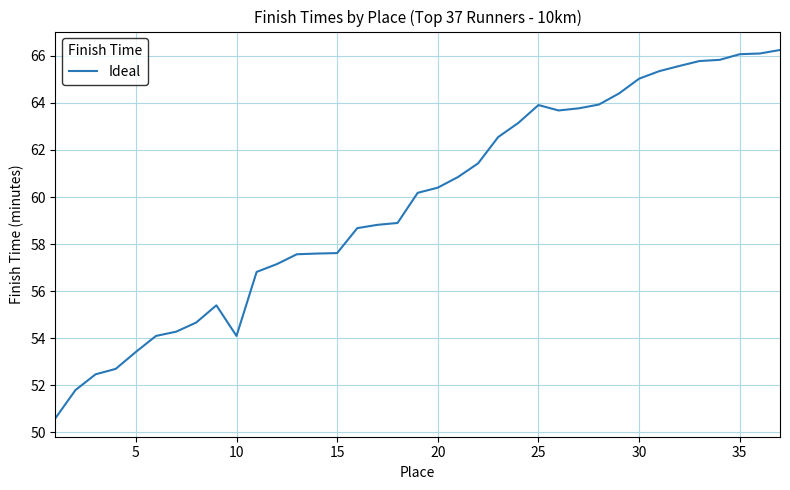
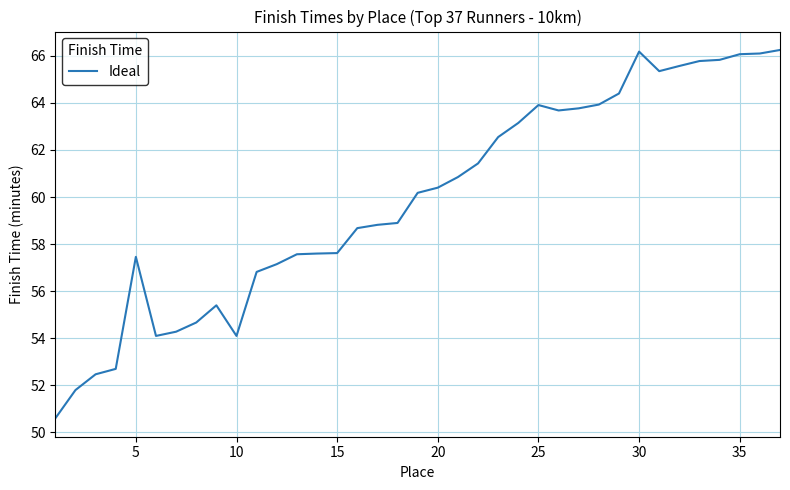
  {
-   "5": 53.4,
+   "5": 57.5,
    "10": 54.1,
    "15": 57.6,
    "20": 60.4,
    "25": 63.9,
-   "30": 65.0,
+   "30": 66.2,
    "35": 66.1
  }
